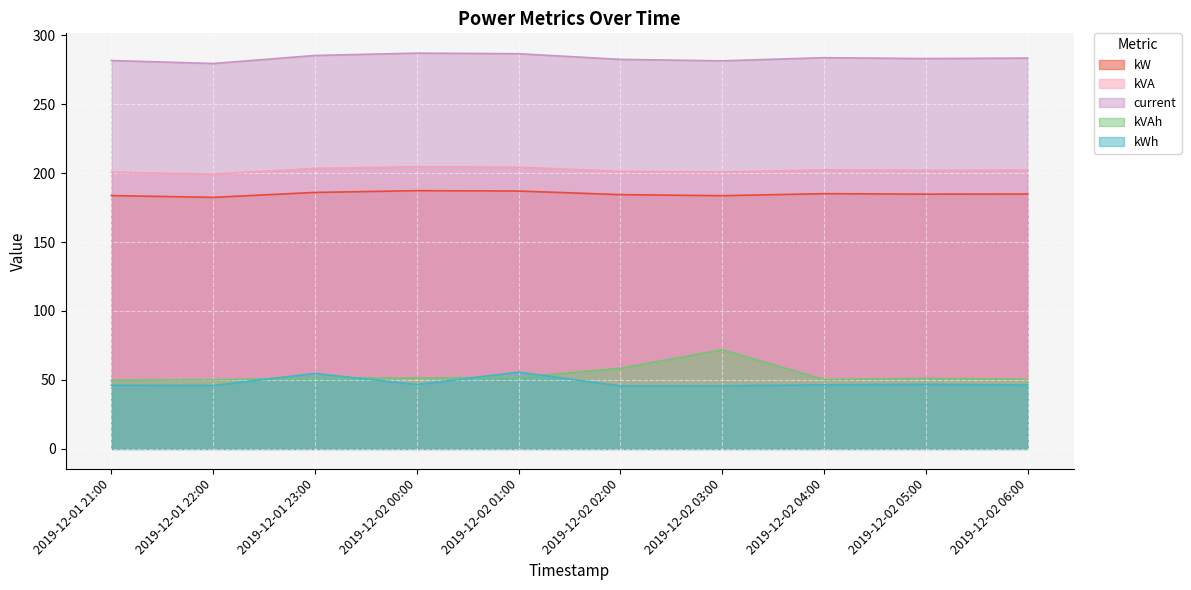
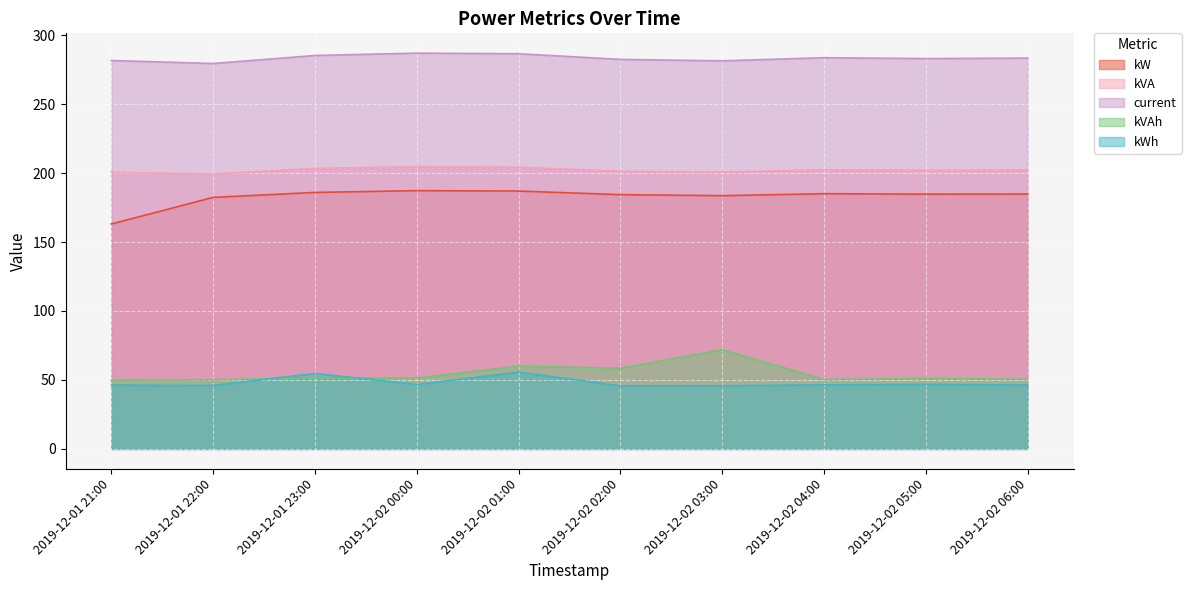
  {
    "kW": {
-     "2019-12-01 21:00": 184,
+     "2019-12-01 21:00": 163,
      "2019-12-01 22:00": 182,
      "2019-12-01 23:00": 186,
      "2019-12-02 00:00": 187,
      "2019-12-02 01:00": 187,
      "2019-12-02 02:00": 184,
      "2019-12-02 03:00": 184,
      "2019-12-02 04:00": 185,
      "2019-12-02 05:00": 185,
      "2019-12-02 06:00": 185
    },
    "kVAh": {
      "2019-12-01 21:00": 50,
      "2019-12-01 22:00": 50,
      "2019-12-01 23:00": 51,
      "2019-12-02 00:00": 51,
-     "2019-12-02 01:00": 52,
+     "2019-12-02 01:00": 60,
      "2019-12-02 02:00": 58,
      "2019-12-02 03:00": 72,
      "2019-12-02 04:00": 50,
      "2019-12-02 05:00": 51,
      "2019-12-02 06:00": 51
    },
    "kWh": {
      "2019-12-01 21:00": 46,
      "2019-12-01 22:00": 46,
      "2019-12-01 23:00": 55,
      "2019-12-02 00:00": 47,
      "2019-12-02 01:00": 56,
      "2019-12-02 02:00": 46,
      "2019-12-02 03:00": 46,
      "2019-12-02 04:00": 46,
      "2019-12-02 05:00": 47,
      "2019-12-02 06:00": 46
    }
  }
